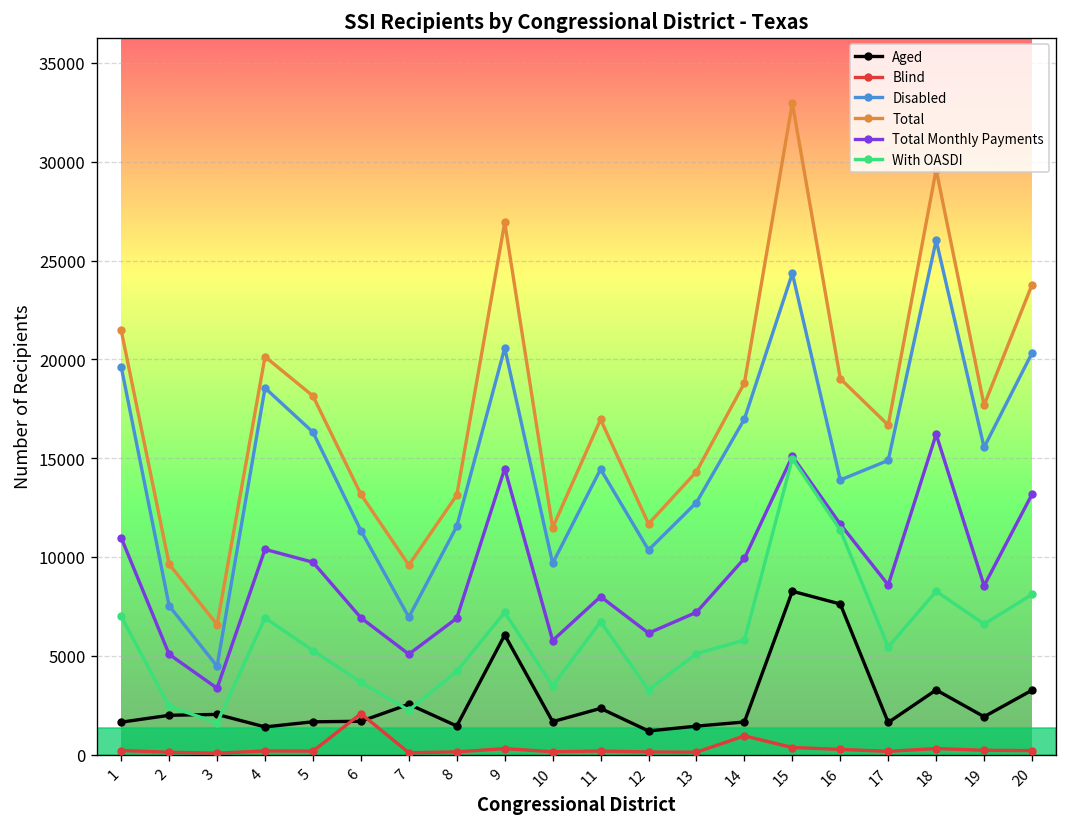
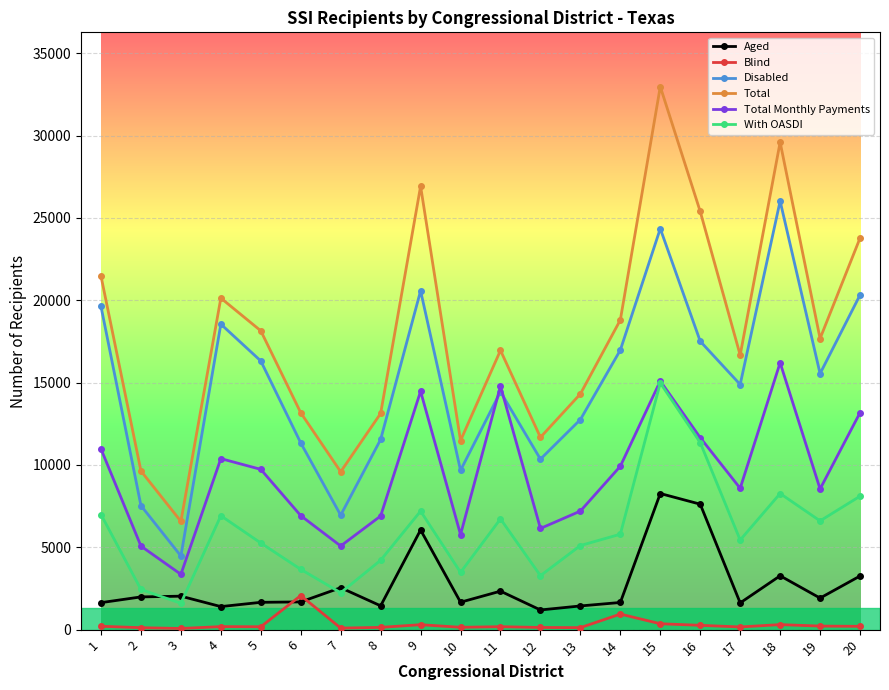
  {
    "Aged": {
      "1": 1600,
      "2": 2000,
      "3": 2000,
      "4": 1400,
      "5": 1700,
      "6": 1700,
      "7": 2500,
      "8": 1400,
      "9": 6100,
      "10": 1700,
      "11": 2300,
      "13": 1400,
      "14": 1600,
      "15": 8300,
      "16": 7600,
      "17": 1600,
      "18": 3300,
      "19": 1900,
      "20": 3300
    },
    "Blind": {
      "6": 2100
    },
    "Disabled": {
      "1": 19600,
      "2": 7500,
      "3": 4500,
      "4": 18600,
      "5": 16300,
      "6": 11300,
      "7": 6900,
      "8": 11500,
      "9": 20600,
      "10": 9700,
      "11": 14400,
      "12": 10400,
      "13": 12800,
      "14": 17000,
      "15": 24400,
-     "16": 13900,
+     "16": 17500,
      "17": 14900,
      "18": 26000,
      "19": 15500,
      "20": 20300
    },
    "Total": {
      "1": 21500,
      "2": 9600,
      "3": 6600,
      "4": 20100,
      "5": 18100,
      "6": 13200,
      "7": 9600,
      "8": 13100,
      "9": 26900,
      "10": 11500,
      "11": 17000,
      "12": 11700,
      "13": 14300,
      "14": 18800,
      "15": 33000,
-     "16": 19000,
+     "16": 25400,
      "17": 16700,
      "18": 29600,
      "19": 17700,
      "20": 23800
    },
    "Total Monthly Payments": {
      "1": 11000,
      "2": 5100,
      "3": 3400,
      "4": 10400,
      "5": 9700,
      "6": 6900,
      "7": 5100,
      "8": 6900,
      "9": 14500,
      "10": 5800,
-     "11": 8000,
+     "11": 14800,
      "12": 6100,
      "13": 7200,
      "14": 9900,
      "16": 11700,
      "17": 8600,
      "18": 16200,
      "19": 8500,
      "20": 13200
    },
    "With OASDI": {
      "1": 7000,
      "2": 2400,
      "3": 1600,
      "4": 6900,
      "5": 5300,
      "6": 3700,
      "7": 2200,
      "8": 4200,
      "9": 7200,
      "10": 3500,
      "11": 6700,
      "12": 3300,
      "13": 5100,
      "14": 5800,
      "16": 11400,
      "17": 5400,
      "18": 8300,
      "19": 6600,
      "20": 8100
    }
  }
